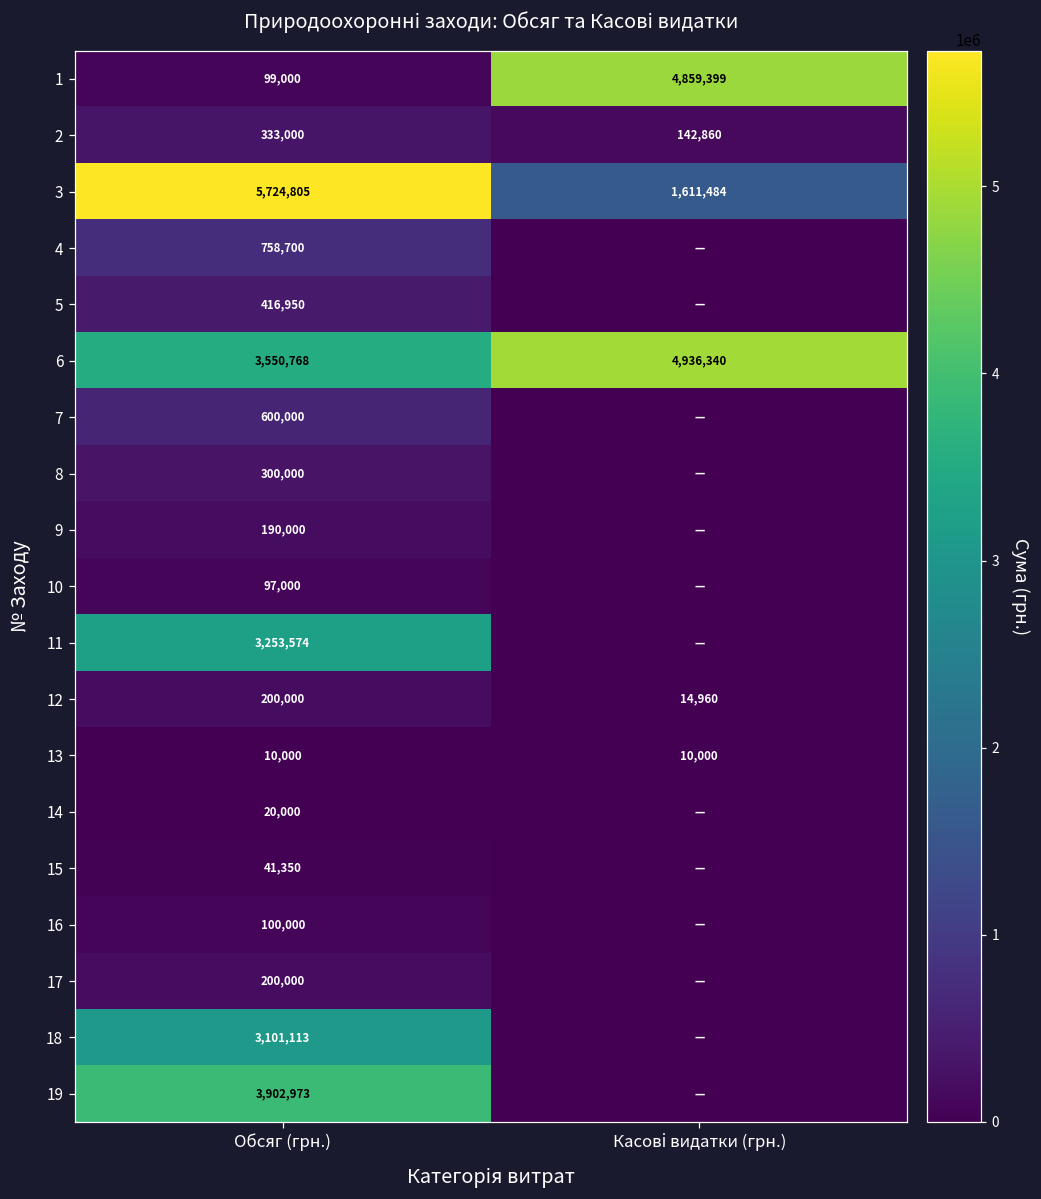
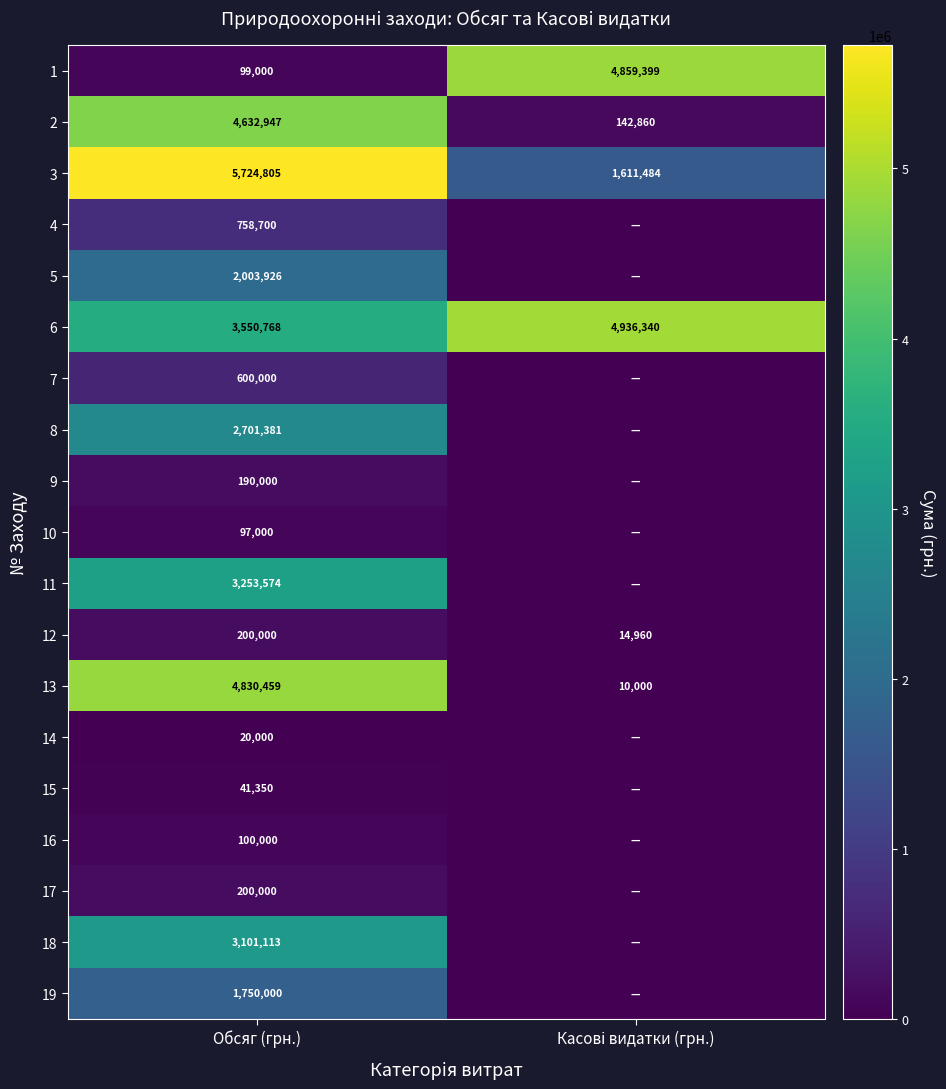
  {
    "1": {
      "Обсяг (грн.)": "99,000",
      "Касові видатки (грн.)": "4,859,399"
    },
    "2": {
-     "Обсяг (грн.)": "333,000",
+     "Обсяг (грн.)": "4,632,947",
      "Касові видатки (грн.)": "142,860"
    },
    "3": {
      "Обсяг (грн.)": "5,724,805",
      "Касові видатки (грн.)": "1,611,484"
    },
    "4": {
      "Обсяг (грн.)": "758,700"
    },
    "5": {
-     "Обсяг (грн.)": "416,950"
+     "Обсяг (грн.)": "2,003,926"
    },
    "6": {
      "Обсяг (грн.)": "3,550,768",
      "Касові видатки (грн.)": "4,936,340"
    },
    "7": {
      "Обсяг (грн.)": "600,000"
    },
    "8": {
-     "Обсяг (грн.)": "300,000"
+     "Обсяг (грн.)": "2,701,381"
    },
    "9": {
      "Обсяг (грн.)": "190,000"
    },
    "10": {
      "Обсяг (грн.)": "97,000"
    },
    "11": {
      "Обсяг (грн.)": "3,253,574"
    },
    "12": {
      "Обсяг (грн.)": "200,000",
      "Касові видатки (грн.)": "14,960"
    },
    "13": {
-     "Обсяг (грн.)": "10,000",
+     "Обсяг (грн.)": "4,830,459",
      "Касові видатки (грн.)": "10,000"
    },
    "14": {
      "Обсяг (грн.)": "20,000"
    },
    "15": {
      "Обсяг (грн.)": "41,350"
    },
    "16": {
      "Обсяг (грн.)": "100,000"
    },
    "17": {
      "Обсяг (грн.)": "200,000"
    },
    "18": {
      "Обсяг (грн.)": "3,101,113"
    },
    "19": {
-     "Обсяг (грн.)": "3,902,973"
+     "Обсяг (грн.)": "1,750,000"
    }
  }
